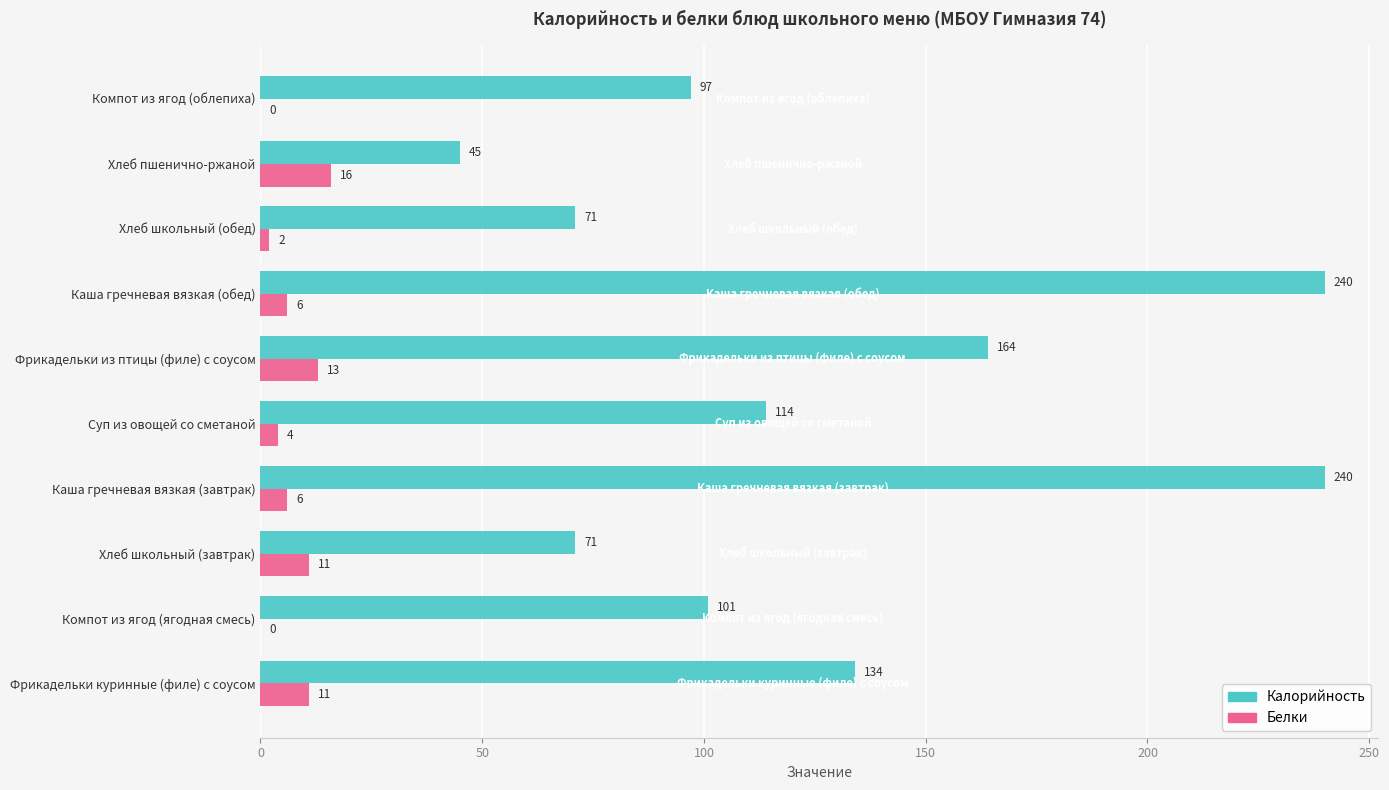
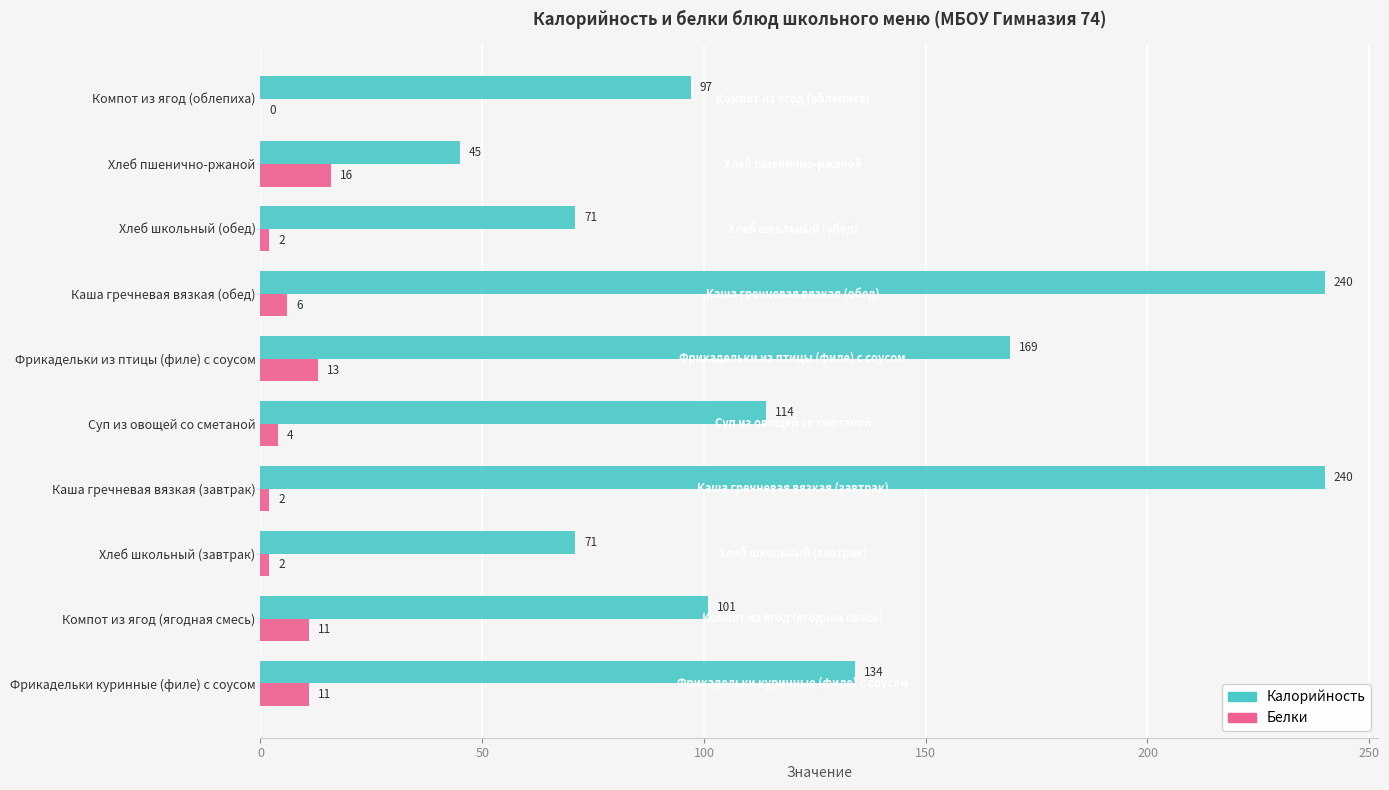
  {
    "Калорийность": {
      "Компот из ягод (облепиха)": 97,
      "Хлеб пшенично-ржаной": 45,
      "Хлеб школьный (обед)": 71,
      "Каша гречневая вязкая (обед)": 240,
-     "Фрикадельки из птицы (филе) с соусом": 164,
+     "Фрикадельки из птицы (филе) с соусом": 169,
      "Каша гречневая вязкая (завтрак)": 240,
      "Хлеб школьный (завтрак)": 71
    },
    "Белки": {
      "Компот из ягод (облепиха)": 0,
      "Хлеб пшенично-ржаной": 16,
      "Хлеб школьный (обед)": 2,
      "Каша гречневая вязкая (обед)": 6,
      "Фрикадельки из птицы (филе) с соусом": 13,
      "Суп из овощей со сметаной": 4,
-     "Каша гречневая вязкая (завтрак)": 6,
-     "Хлеб школьный (завтрак)": 11,
-     "Компот из ягод (ягодная смесь)": 0,
+     "Каша гречневая вязкая (завтрак)": 2,
+     "Хлеб школьный (завтрак)": 2,
+     "Компот из ягод (ягодная смесь)": 11,
      "Фрикадельки куринные (филе) с соусом": 11
    }
  }
